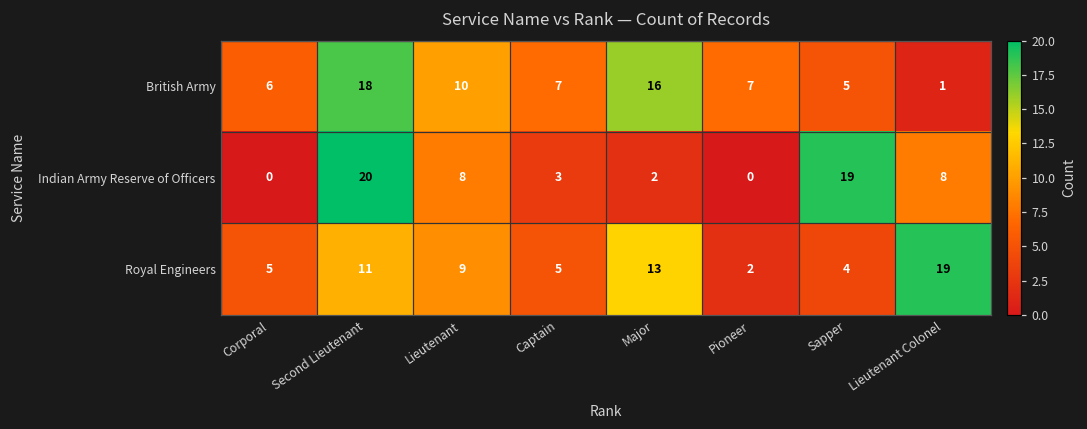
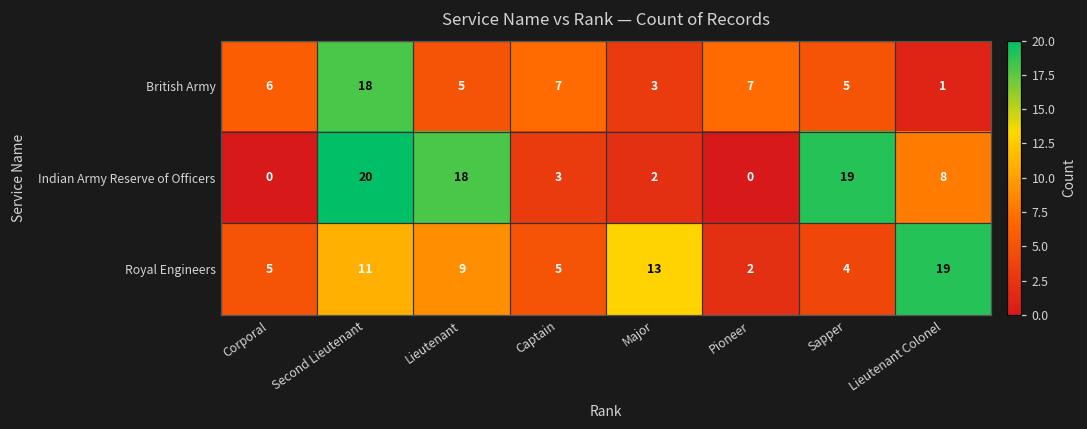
  {
    "British Army": {
      "Corporal": 6,
      "Second Lieutenant": 18,
-     "Lieutenant": 10,
+     "Lieutenant": 5,
      "Captain": 7,
-     "Major": 16,
+     "Major": 3,
      "Pioneer": 7,
      "Sapper": 5,
      "Lieutenant Colonel": 1
    },
    "Indian Army Reserve of Officers": {
      "Corporal": 0,
      "Second Lieutenant": 20,
-     "Lieutenant": 8,
+     "Lieutenant": 18,
      "Captain": 3,
      "Major": 2,
      "Pioneer": 0,
      "Sapper": 19,
      "Lieutenant Colonel": 8
    },
    "Royal Engineers": {
      "Corporal": 5,
      "Second Lieutenant": 11,
      "Lieutenant": 9,
      "Captain": 5,
      "Major": 13,
      "Pioneer": 2,
      "Sapper": 4,
      "Lieutenant Colonel": 19
    }
  }
